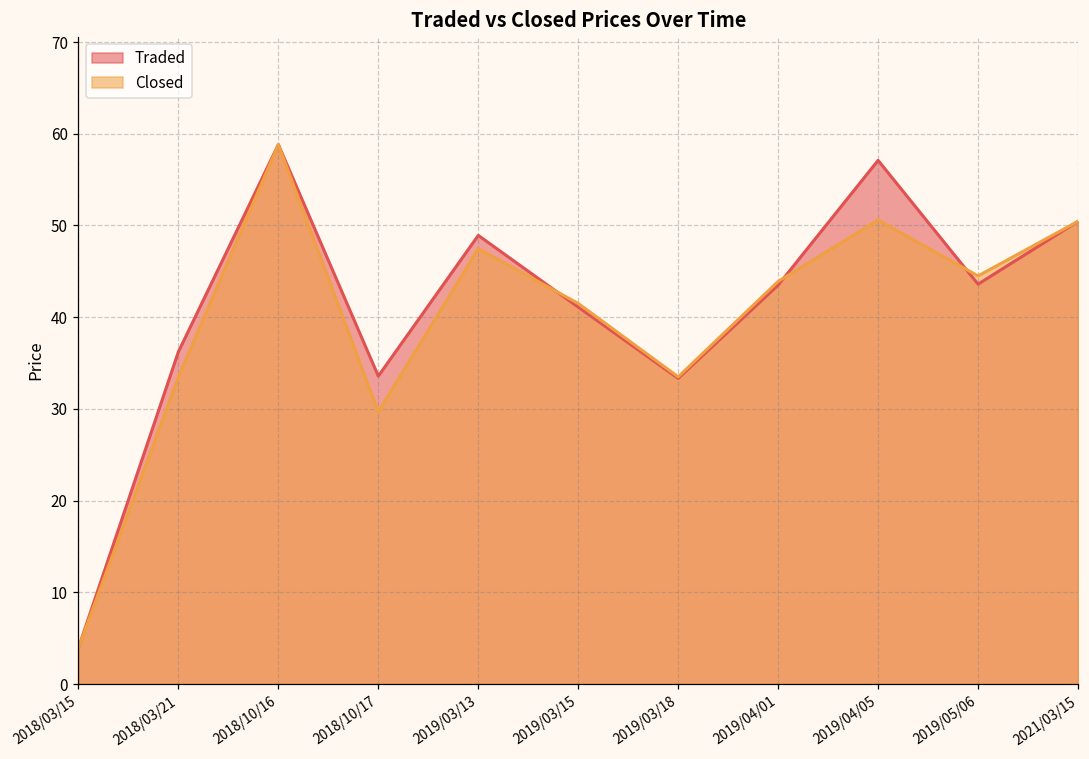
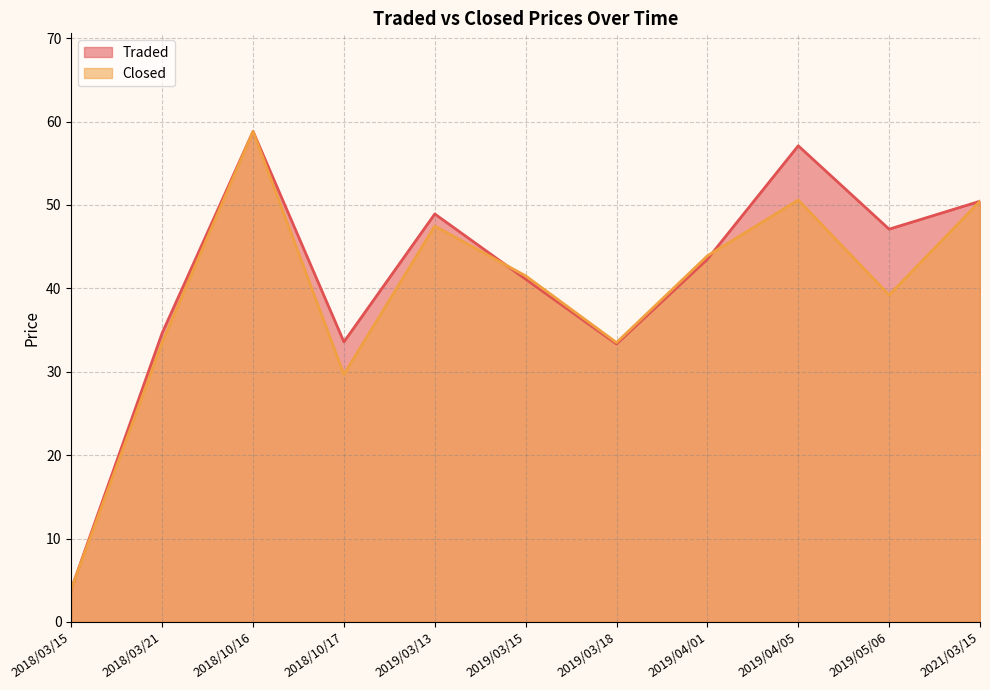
  {
    "Traded": {
-     "2018/03/21": 36,
+     "2018/03/21": 35,
      "2018/10/17": 34,
      "2019/03/13": 49,
      "2019/03/15": 41,
      "2019/04/01": 44,
      "2019/04/05": 57,
-     "2019/05/06": 44
+     "2019/05/06": 47
    },
    "Closed": {
      "2018/03/21": 33,
      "2018/10/17": 30,
      "2019/03/13": 47,
      "2019/03/15": 42,
      "2019/04/01": 44,
      "2019/04/05": 51,
-     "2019/05/06": 45
+     "2019/05/06": 39
    }
  }
